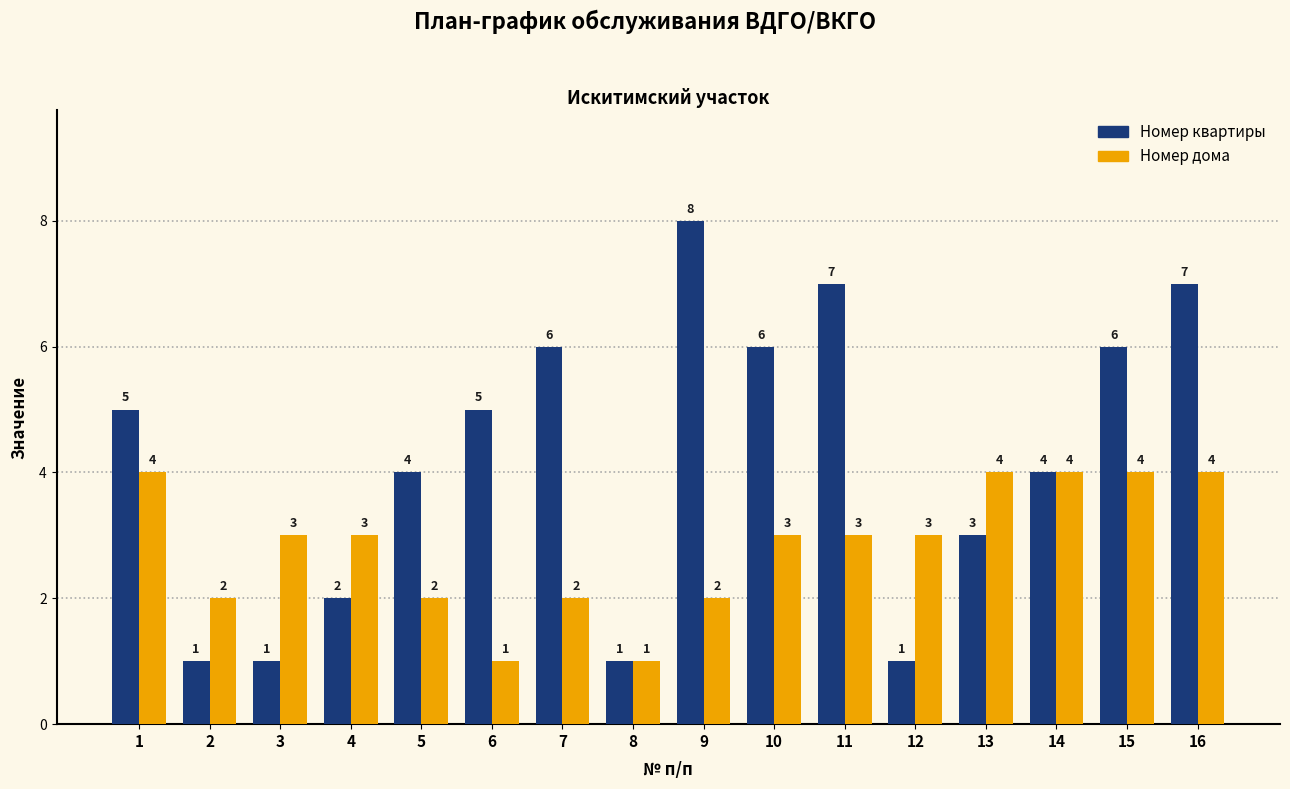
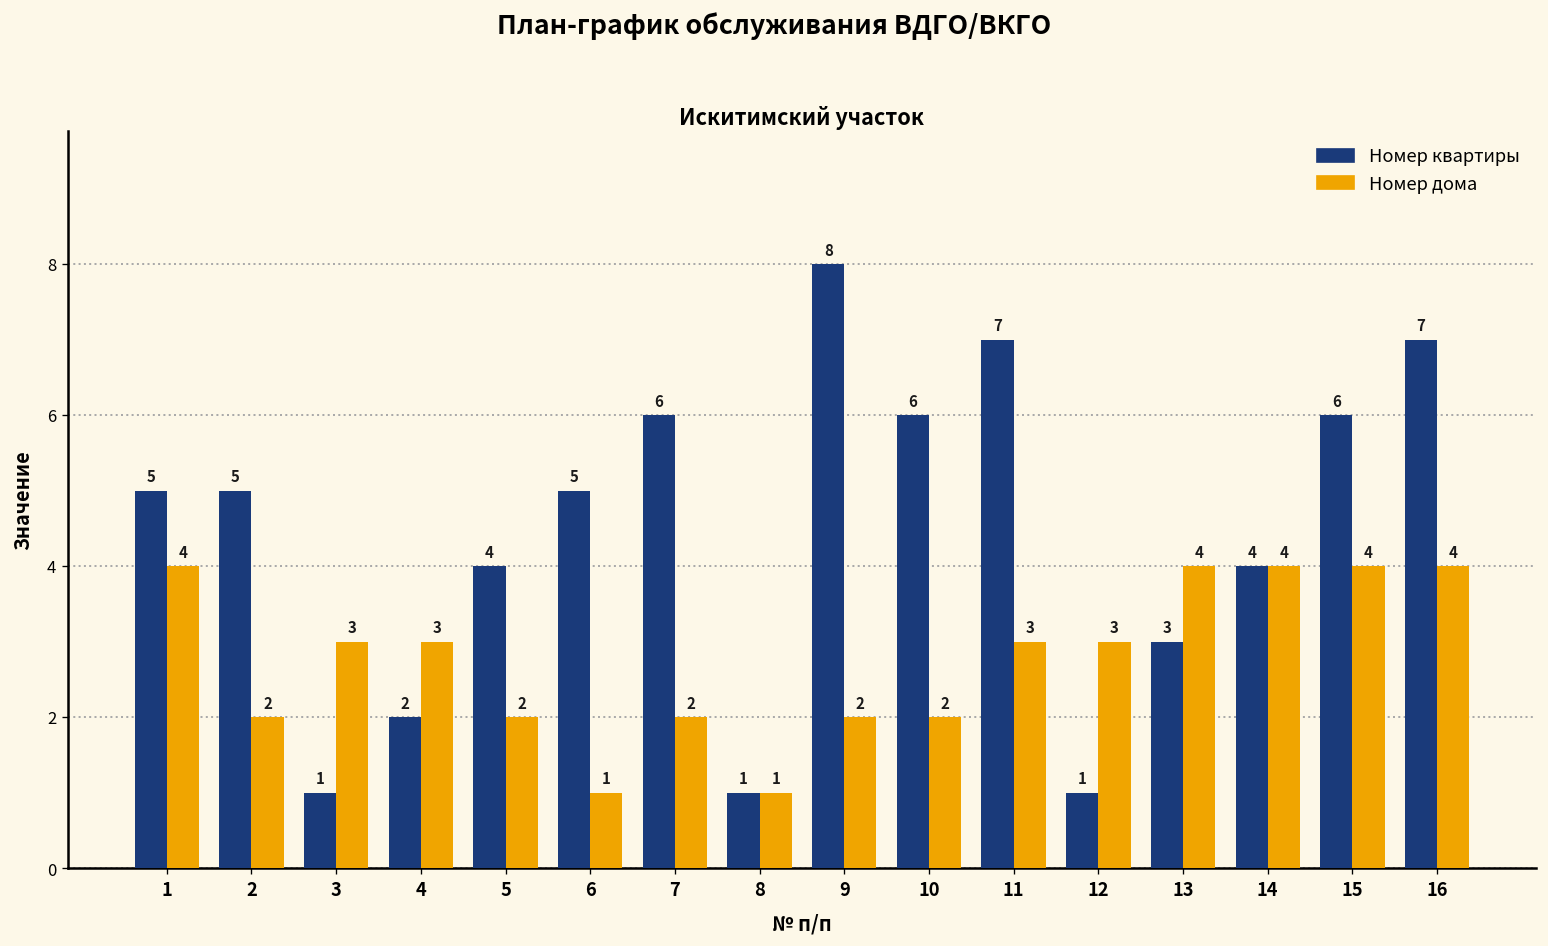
  {
    "Номер квартиры": {
      "1": 5,
-     "2": 1,
+     "2": 5,
      "3": 1,
      "4": 2,
      "5": 4,
      "6": 5,
      "7": 6,
      "8": 1,
      "9": 8,
      "10": 6,
      "11": 7,
      "12": 1,
      "13": 3,
      "14": 4,
      "15": 6,
      "16": 7
    },
    "Номер дома": {
      "1": 4,
      "2": 2,
      "3": 3,
      "4": 3,
      "5": 2,
      "6": 1,
      "7": 2,
      "8": 1,
      "9": 2,
-     "10": 3,
+     "10": 2,
      "11": 3,
      "12": 3,
      "13": 4,
      "14": 4,
      "15": 4,
      "16": 4
    }
  }
